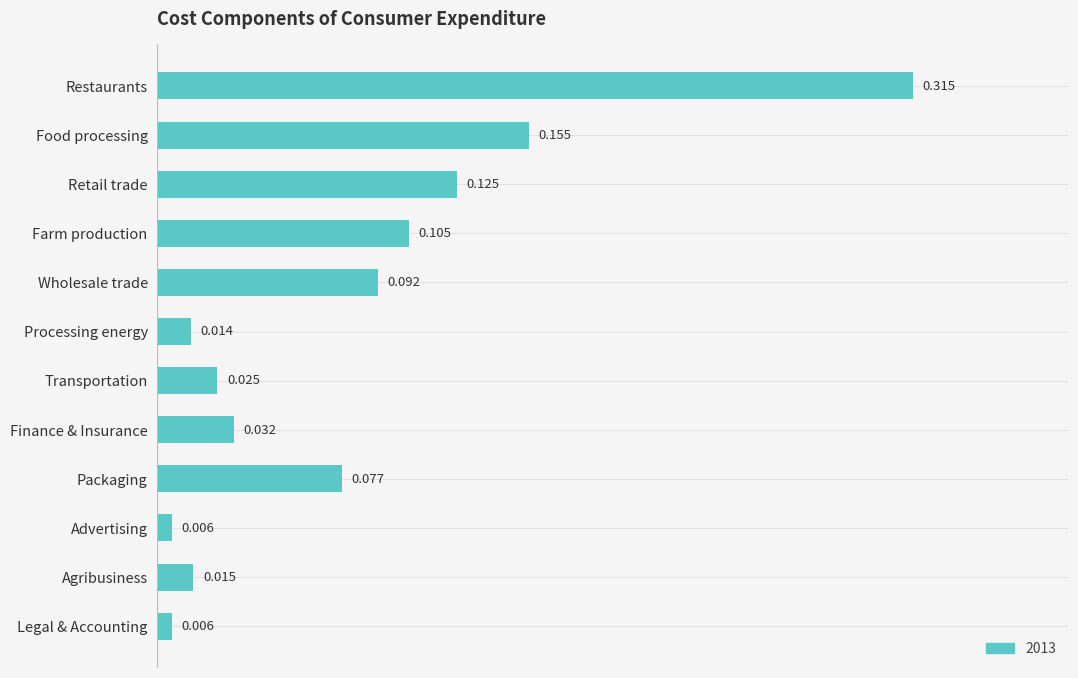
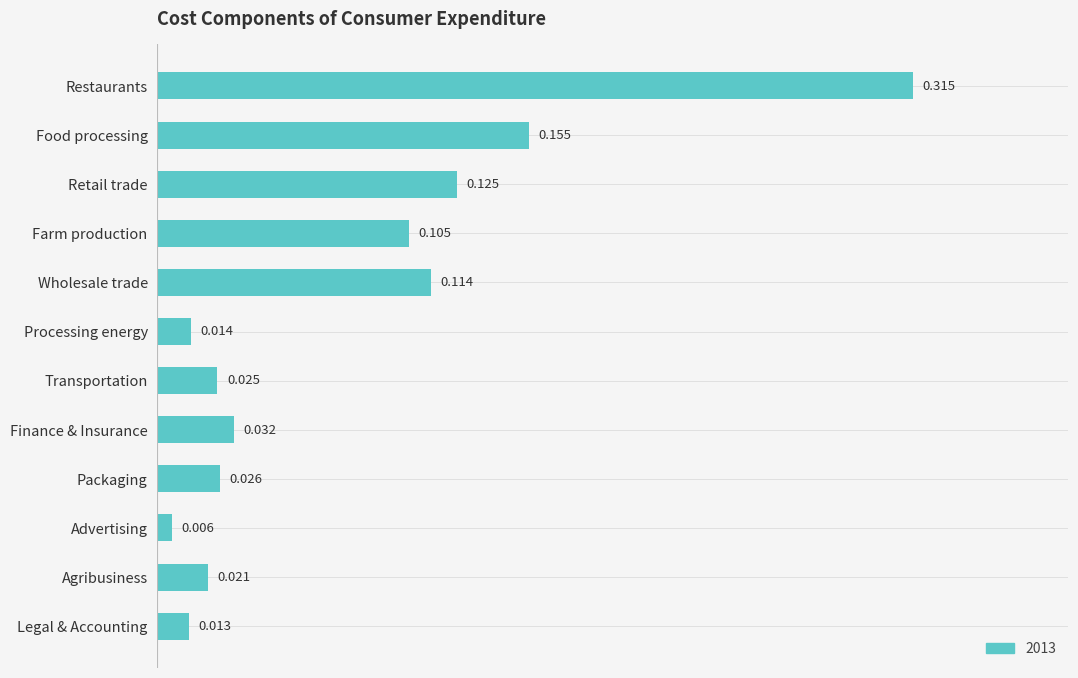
  {
    "Restaurants": 0.315,
    "Food processing": 0.155,
    "Retail trade": 0.125,
    "Farm production": 0.105,
-   "Wholesale trade": 0.092,
+   "Wholesale trade": 0.114,
    "Processing energy": 0.014,
    "Transportation": 0.025,
    "Finance & Insurance": 0.032,
-   "Packaging": 0.077,
+   "Packaging": 0.026,
    "Advertising": 0.006,
-   "Agribusiness": 0.015,
-   "Legal & Accounting": 0.006
+   "Agribusiness": 0.021,
+   "Legal & Accounting": 0.013
  }
